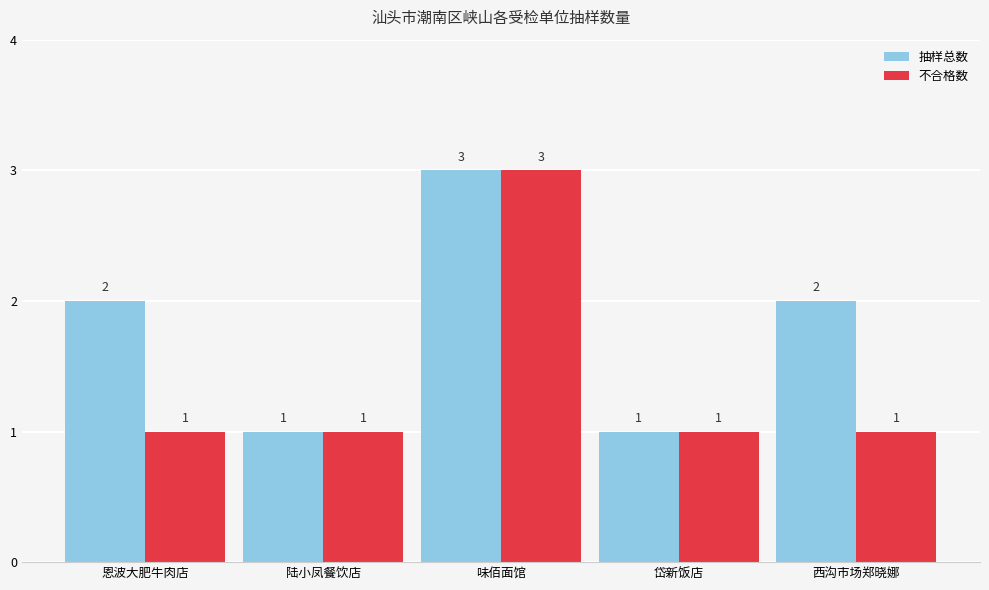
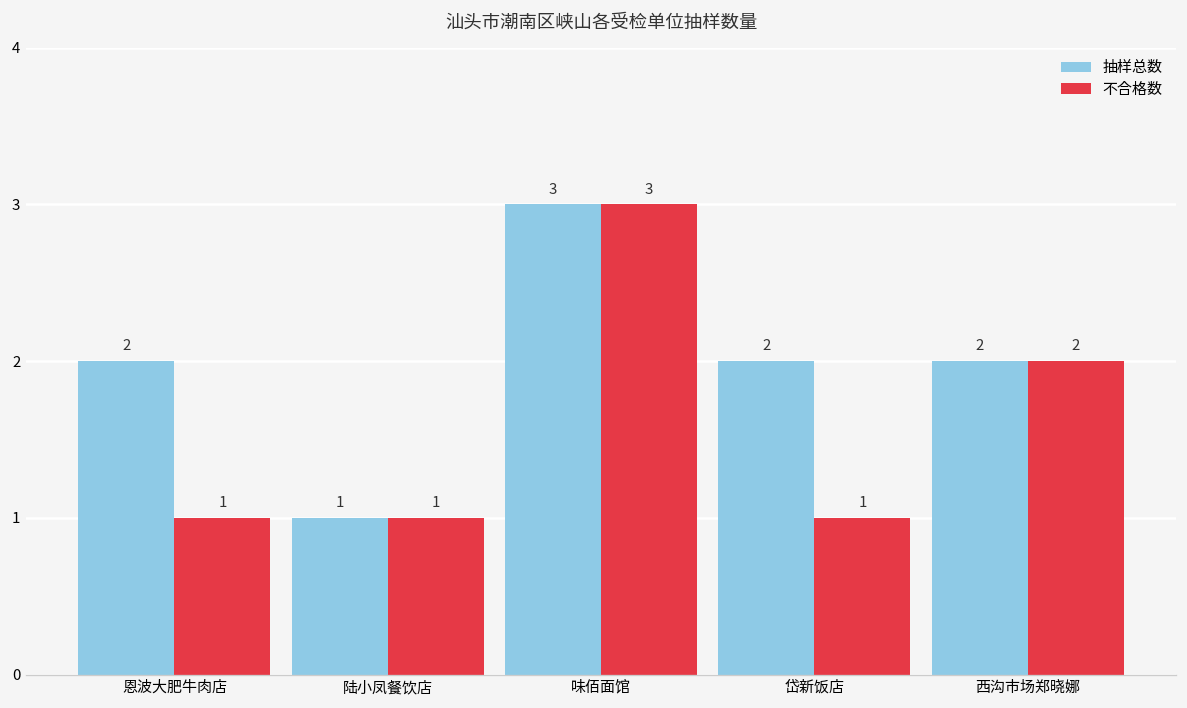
  {
    "抽样总数": {
      "恩波大肥牛肉店": 2,
      "陆小凤餐饮店": 1,
      "味佰面馆": 3,
-     "岱新饭店": 1,
+     "岱新饭店": 2,
      "西沟市场郑晓娜": 2
    },
    "不合格数": {
      "恩波大肥牛肉店": 1,
      "陆小凤餐饮店": 1,
      "味佰面馆": 3,
      "岱新饭店": 1,
-     "西沟市场郑晓娜": 1
+     "西沟市场郑晓娜": 2
    }
  }
